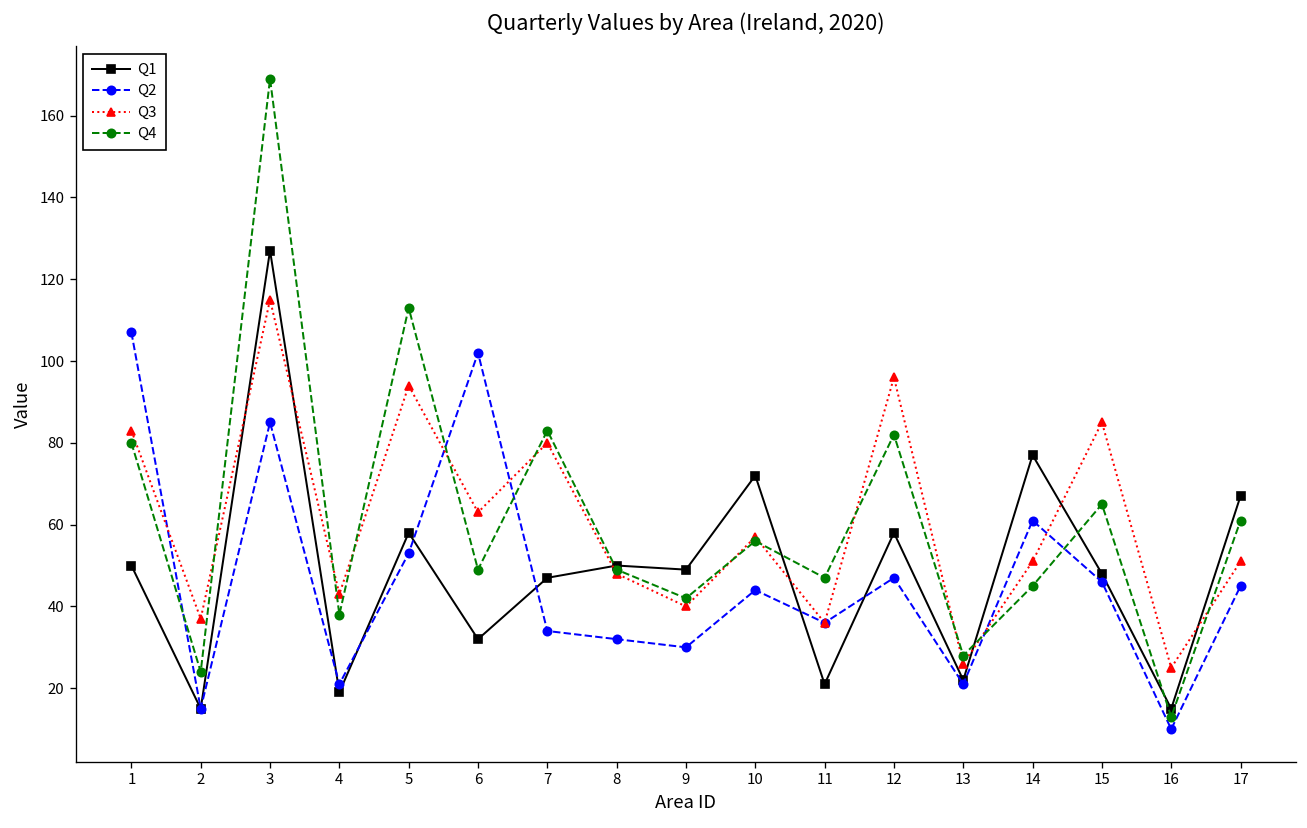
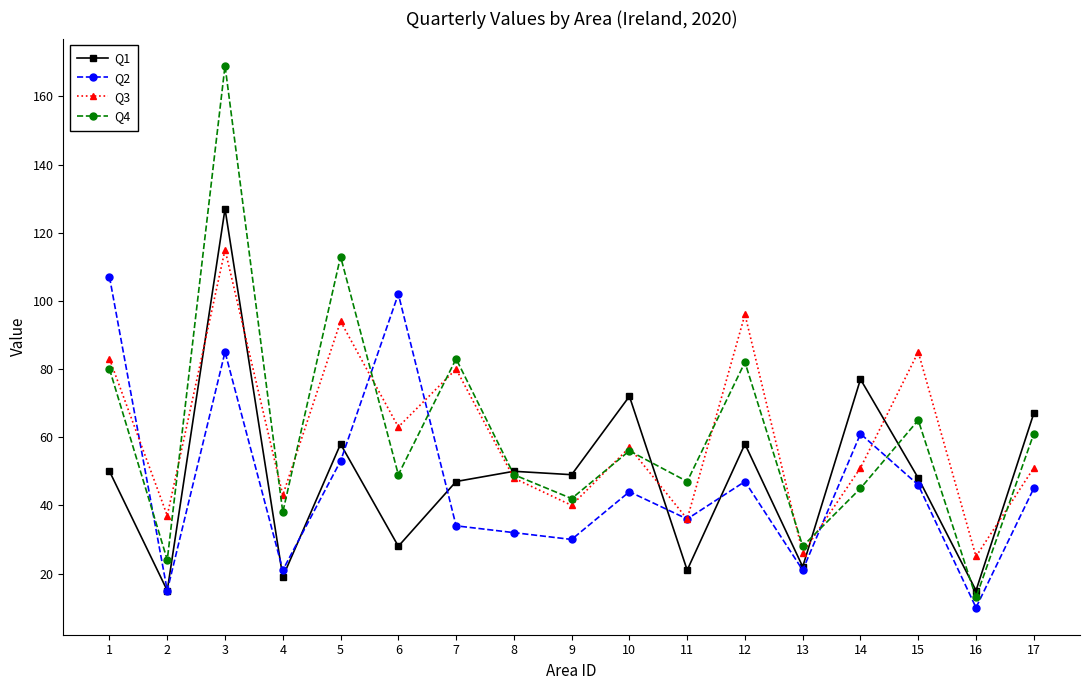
  {
    "Q1": {
      "1": 50,
      "3": 127,
      "4": 19,
      "5": 58,
-     "6": 32,
+     "6": 28,
      "7": 47,
      "8": 50,
      "9": 49,
      "10": 72,
      "11": 21,
      "12": 58,
      "13": 22,
      "14": 77,
      "15": 48,
      "16": 15,
      "17": 67
    },
    "Q2": {
      "1": 107,
      "3": 85,
      "4": 21,
      "5": 53,
      "6": 102,
      "7": 34,
      "8": 32,
      "9": 30,
      "10": 44,
      "12": 47,
      "13": 21,
      "14": 61,
      "15": 46,
      "16": 10,
      "17": 45
    },
    "Q3": {
      "1": 83,
      "2": 37,
      "3": 115,
      "4": 43,
      "5": 94,
      "6": 63,
      "7": 80,
      "8": 48,
      "9": 40,
      "10": 57,
      "12": 96,
      "13": 26,
      "14": 51,
      "15": 85,
      "16": 25,
      "17": 51
    },
    "Q4": {
      "1": 80,
      "2": 24,
      "3": 169,
      "4": 38,
      "5": 113,
      "6": 49,
      "7": 83,
      "8": 49,
      "9": 42,
      "10": 56,
      "11": 47,
      "12": 82,
      "13": 28,
      "14": 45,
      "15": 65,
      "16": 13,
      "17": 61
    }
  }
